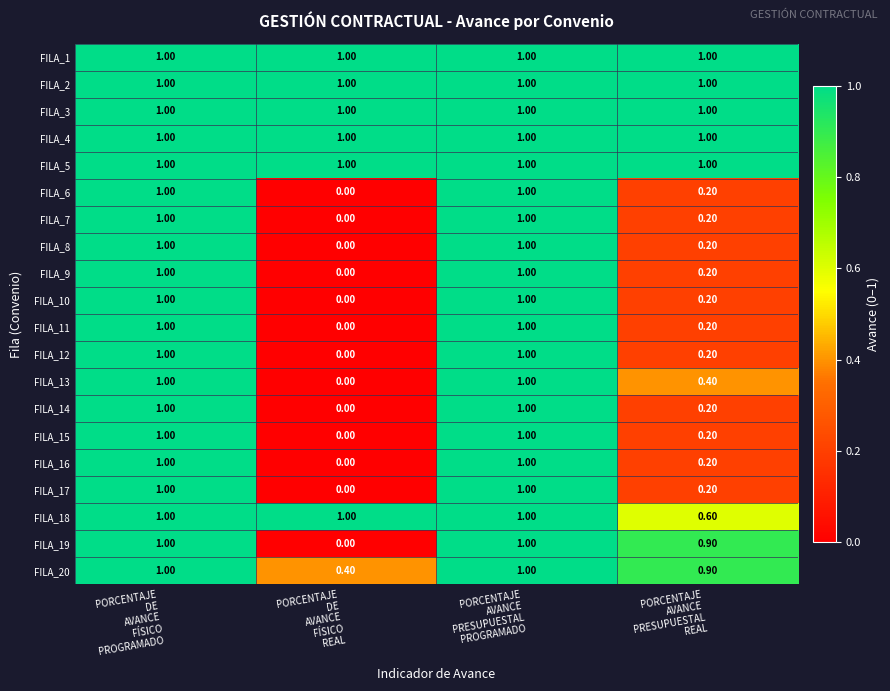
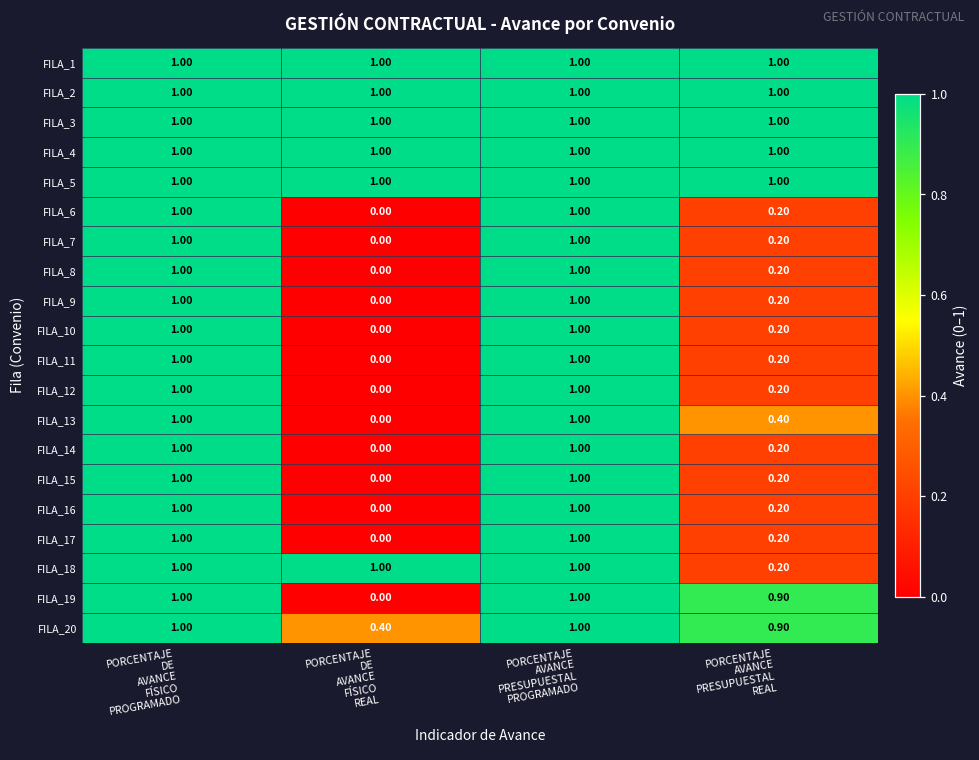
  {
    "FILA_1": {
      "PORCENTAJE DE AVANCE FÍSICO PROGRAMADO": 1.00,
      "PORCENTAJE DE AVANCE FÍSICO REAL": 1.00,
      "PORCENTAJE AVANCE PRESUPUESTAL PROGRAMADO": 1.00,
      "PORCENTAJE AVANCE PRESUPUESTAL REAL": 1.00
    },
    "FILA_2": {
      "PORCENTAJE DE AVANCE FÍSICO PROGRAMADO": 1.00,
      "PORCENTAJE DE AVANCE FÍSICO REAL": 1.00,
      "PORCENTAJE AVANCE PRESUPUESTAL PROGRAMADO": 1.00,
      "PORCENTAJE AVANCE PRESUPUESTAL REAL": 1.00
    },
    "FILA_3": {
      "PORCENTAJE DE AVANCE FÍSICO PROGRAMADO": 1.00,
      "PORCENTAJE DE AVANCE FÍSICO REAL": 1.00,
      "PORCENTAJE AVANCE PRESUPUESTAL PROGRAMADO": 1.00,
      "PORCENTAJE AVANCE PRESUPUESTAL REAL": 1.00
    },
    "FILA_4": {
      "PORCENTAJE DE AVANCE FÍSICO PROGRAMADO": 1.00,
      "PORCENTAJE DE AVANCE FÍSICO REAL": 1.00,
      "PORCENTAJE AVANCE PRESUPUESTAL PROGRAMADO": 1.00,
      "PORCENTAJE AVANCE PRESUPUESTAL REAL": 1.00
    },
    "FILA_5": {
      "PORCENTAJE DE AVANCE FÍSICO PROGRAMADO": 1.00,
      "PORCENTAJE DE AVANCE FÍSICO REAL": 1.00,
      "PORCENTAJE AVANCE PRESUPUESTAL PROGRAMADO": 1.00,
      "PORCENTAJE AVANCE PRESUPUESTAL REAL": 1.00
    },
    "FILA_6": {
      "PORCENTAJE DE AVANCE FÍSICO PROGRAMADO": 1.00,
      "PORCENTAJE DE AVANCE FÍSICO REAL": 0.00,
      "PORCENTAJE AVANCE PRESUPUESTAL PROGRAMADO": 1.00,
      "PORCENTAJE AVANCE PRESUPUESTAL REAL": 0.20
    },
    "FILA_7": {
      "PORCENTAJE DE AVANCE FÍSICO PROGRAMADO": 1.00,
      "PORCENTAJE DE AVANCE FÍSICO REAL": 0.00,
      "PORCENTAJE AVANCE PRESUPUESTAL PROGRAMADO": 1.00,
      "PORCENTAJE AVANCE PRESUPUESTAL REAL": 0.20
    },
    "FILA_8": {
      "PORCENTAJE DE AVANCE FÍSICO PROGRAMADO": 1.00,
      "PORCENTAJE DE AVANCE FÍSICO REAL": 0.00,
      "PORCENTAJE AVANCE PRESUPUESTAL PROGRAMADO": 1.00,
      "PORCENTAJE AVANCE PRESUPUESTAL REAL": 0.20
    },
    "FILA_9": {
      "PORCENTAJE DE AVANCE FÍSICO PROGRAMADO": 1.00,
      "PORCENTAJE DE AVANCE FÍSICO REAL": 0.00,
      "PORCENTAJE AVANCE PRESUPUESTAL PROGRAMADO": 1.00,
      "PORCENTAJE AVANCE PRESUPUESTAL REAL": 0.20
    },
    "FILA_10": {
      "PORCENTAJE DE AVANCE FÍSICO PROGRAMADO": 1.00,
      "PORCENTAJE DE AVANCE FÍSICO REAL": 0.00,
      "PORCENTAJE AVANCE PRESUPUESTAL PROGRAMADO": 1.00,
      "PORCENTAJE AVANCE PRESUPUESTAL REAL": 0.20
    },
    "FILA_11": {
      "PORCENTAJE DE AVANCE FÍSICO PROGRAMADO": 1.00,
      "PORCENTAJE DE AVANCE FÍSICO REAL": 0.00,
      "PORCENTAJE AVANCE PRESUPUESTAL PROGRAMADO": 1.00,
      "PORCENTAJE AVANCE PRESUPUESTAL REAL": 0.20
    },
    "FILA_12": {
      "PORCENTAJE DE AVANCE FÍSICO PROGRAMADO": 1.00,
      "PORCENTAJE DE AVANCE FÍSICO REAL": 0.00,
      "PORCENTAJE AVANCE PRESUPUESTAL PROGRAMADO": 1.00,
      "PORCENTAJE AVANCE PRESUPUESTAL REAL": 0.20
    },
    "FILA_13": {
      "PORCENTAJE DE AVANCE FÍSICO PROGRAMADO": 1.00,
      "PORCENTAJE DE AVANCE FÍSICO REAL": 0.00,
      "PORCENTAJE AVANCE PRESUPUESTAL PROGRAMADO": 1.00,
      "PORCENTAJE AVANCE PRESUPUESTAL REAL": 0.40
    },
    "FILA_14": {
      "PORCENTAJE DE AVANCE FÍSICO PROGRAMADO": 1.00,
      "PORCENTAJE DE AVANCE FÍSICO REAL": 0.00,
      "PORCENTAJE AVANCE PRESUPUESTAL PROGRAMADO": 1.00,
      "PORCENTAJE AVANCE PRESUPUESTAL REAL": 0.20
    },
    "FILA_15": {
      "PORCENTAJE DE AVANCE FÍSICO PROGRAMADO": 1.00,
      "PORCENTAJE DE AVANCE FÍSICO REAL": 0.00,
      "PORCENTAJE AVANCE PRESUPUESTAL PROGRAMADO": 1.00,
      "PORCENTAJE AVANCE PRESUPUESTAL REAL": 0.20
    },
    "FILA_16": {
      "PORCENTAJE DE AVANCE FÍSICO PROGRAMADO": 1.00,
      "PORCENTAJE DE AVANCE FÍSICO REAL": 0.00,
      "PORCENTAJE AVANCE PRESUPUESTAL PROGRAMADO": 1.00,
      "PORCENTAJE AVANCE PRESUPUESTAL REAL": 0.20
    },
    "FILA_17": {
      "PORCENTAJE DE AVANCE FÍSICO PROGRAMADO": 1.00,
      "PORCENTAJE DE AVANCE FÍSICO REAL": 0.00,
      "PORCENTAJE AVANCE PRESUPUESTAL PROGRAMADO": 1.00,
      "PORCENTAJE AVANCE PRESUPUESTAL REAL": 0.20
    },
    "FILA_18": {
      "PORCENTAJE DE AVANCE FÍSICO PROGRAMADO": 1.00,
      "PORCENTAJE DE AVANCE FÍSICO REAL": 1.00,
      "PORCENTAJE AVANCE PRESUPUESTAL PROGRAMADO": 1.00,
-     "PORCENTAJE AVANCE PRESUPUESTAL REAL": 0.60
+     "PORCENTAJE AVANCE PRESUPUESTAL REAL": 0.20
    },
    "FILA_19": {
      "PORCENTAJE DE AVANCE FÍSICO PROGRAMADO": 1.00,
      "PORCENTAJE DE AVANCE FÍSICO REAL": 0.00,
      "PORCENTAJE AVANCE PRESUPUESTAL PROGRAMADO": 1.00,
      "PORCENTAJE AVANCE PRESUPUESTAL REAL": 0.90
    },
    "FILA_20": {
      "PORCENTAJE DE AVANCE FÍSICO PROGRAMADO": 1.00,
      "PORCENTAJE DE AVANCE FÍSICO REAL": 0.40,
      "PORCENTAJE AVANCE PRESUPUESTAL PROGRAMADO": 1.00,
      "PORCENTAJE AVANCE PRESUPUESTAL REAL": 0.90
    }
  }
